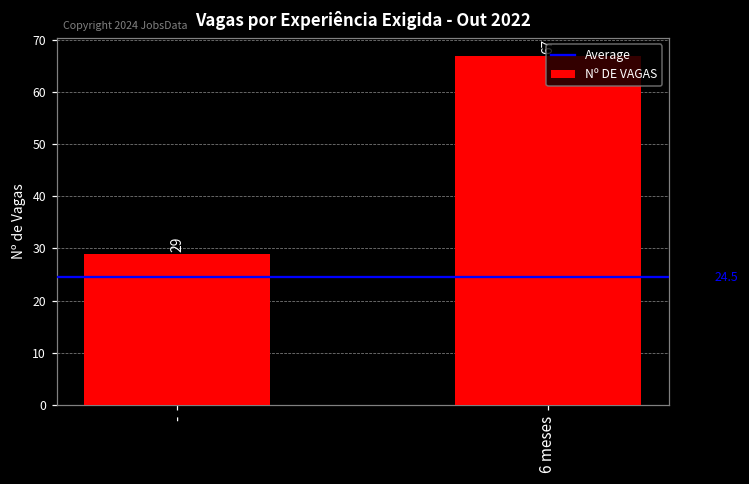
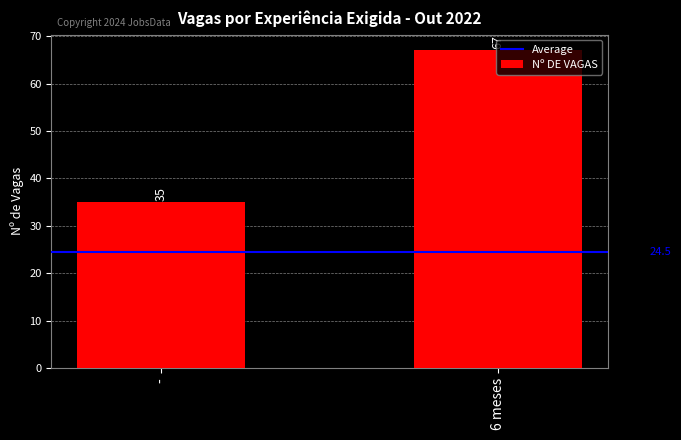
  {
-   "-": 29
+   "-": 35
  }
